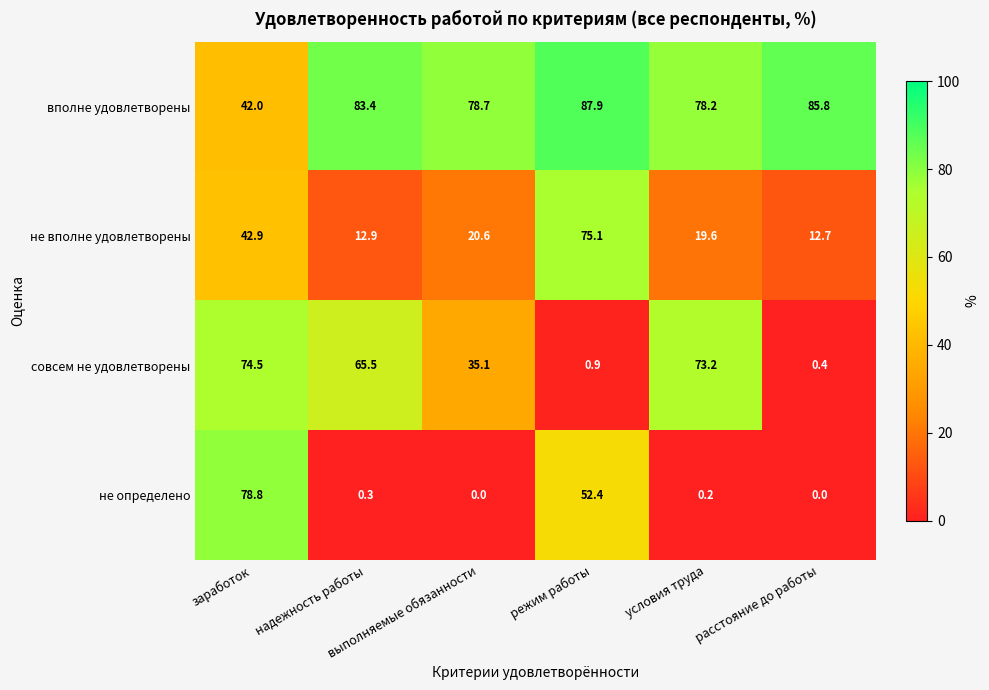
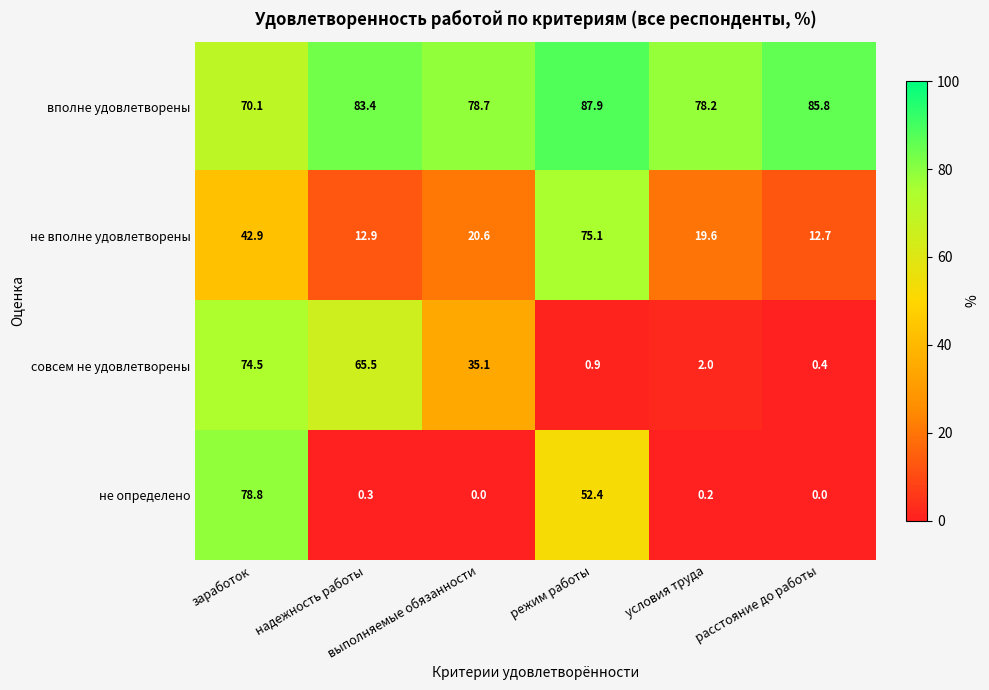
  {
    "вполне удовлетворены": {
-     "заработок": 42.0,
+     "заработок": 70.1,
      "надежность работы": 83.4,
      "выполняемые обязанности": 78.7,
      "режим работы": 87.9,
      "условия труда": 78.2,
      "расстояние до работы": 85.8
    },
    "не вполне удовлетворены": {
      "заработок": 42.9,
      "надежность работы": 12.9,
      "выполняемые обязанности": 20.6,
      "режим работы": 75.1,
      "условия труда": 19.6,
      "расстояние до работы": 12.7
    },
    "совсем не удовлетворены": {
      "заработок": 74.5,
      "надежность работы": 65.5,
      "выполняемые обязанности": 35.1,
      "режим работы": 0.9,
-     "условия труда": 73.2,
+     "условия труда": 2.0,
      "расстояние до работы": 0.4
    },
    "не определено": {
      "заработок": 78.8,
      "надежность работы": 0.3,
      "выполняемые обязанности": 0.0,
      "режим работы": 52.4,
      "условия труда": 0.2,
      "расстояние до работы": 0.0
    }
  }
